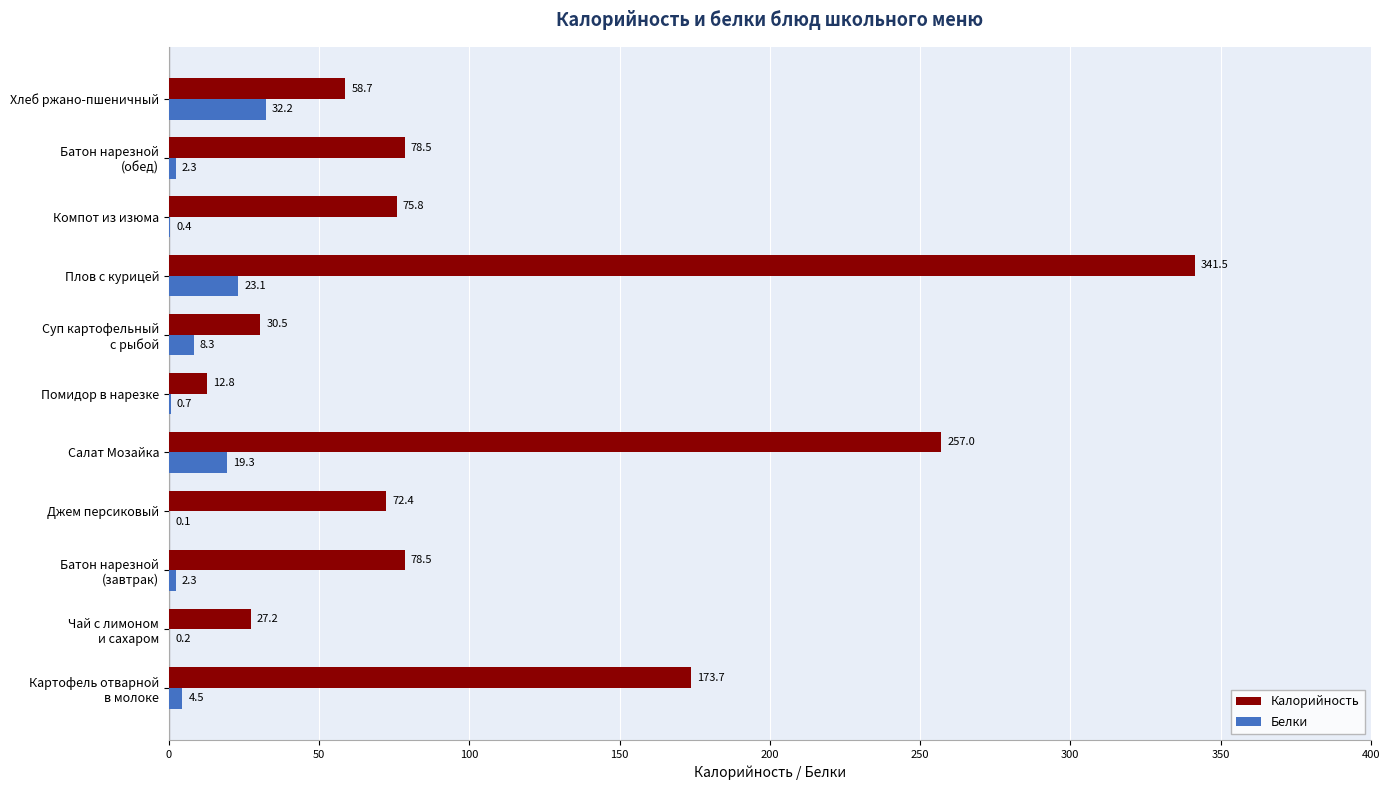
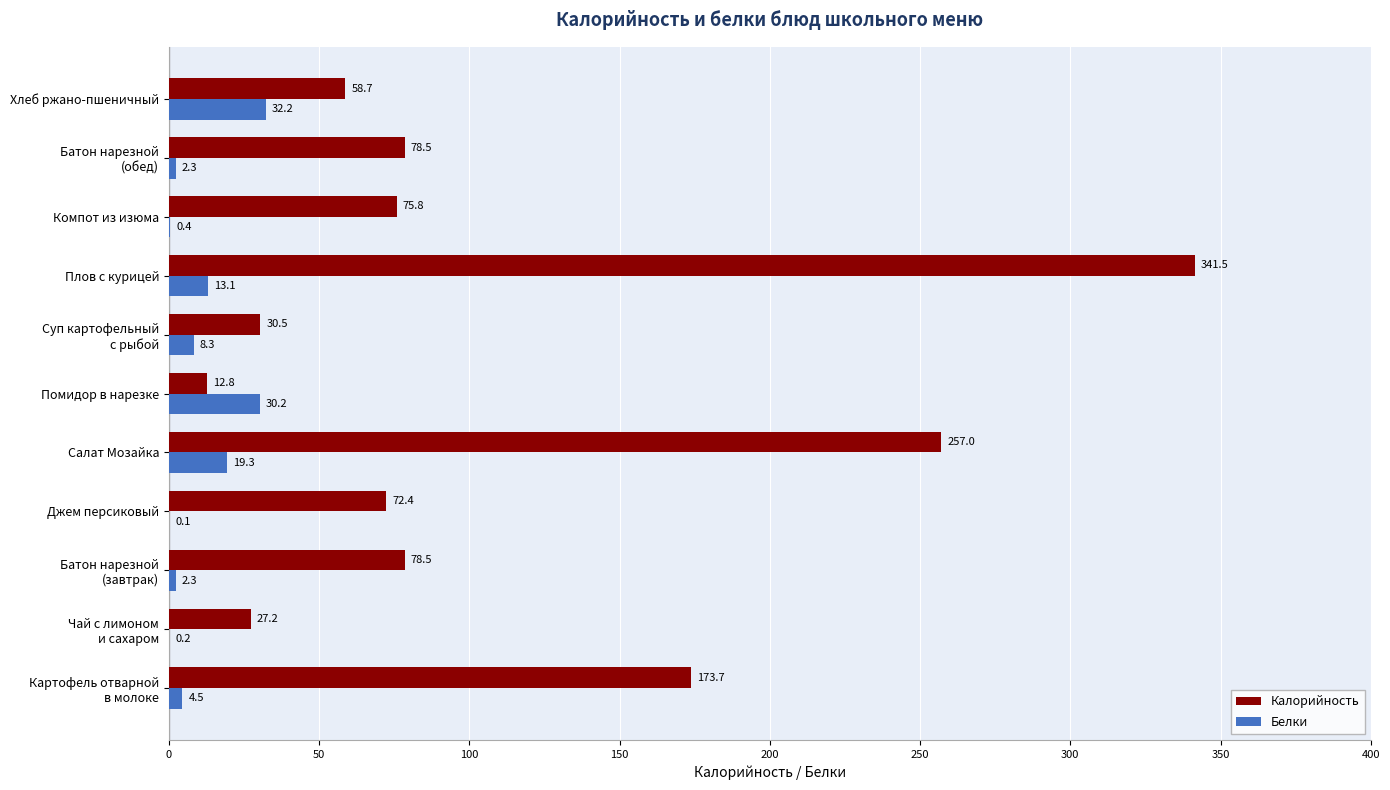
  {
    "Калорийность": {
      "Хлеб ржано-пшеничный": 58.7,
      "Батон нарезной (обед)": 78.5,
      "Компот из изюма": 75.8,
      "Плов с курицей": 341.5,
      "Суп картофельный с рыбой": 30.5,
      "Помидор в нарезке": 12.8,
      "Салат Мозайка": 257.0,
      "Джем персиковый": 72.4,
      "Батон нарезной (завтрак)": 78.5,
      "Чай с лимоном и сахаром": 27.2,
      "Картофель отварной в молоке": 173.7
    },
    "Белки": {
      "Хлеб ржано-пшеничный": 32.2,
      "Батон нарезной (обед)": 2.3,
      "Компот из изюма": 0.4,
-     "Плов с курицей": 23.1,
+     "Плов с курицей": 13.1,
      "Суп картофельный с рыбой": 8.3,
-     "Помидор в нарезке": 0.7,
+     "Помидор в нарезке": 30.2,
      "Салат Мозайка": 19.3,
      "Джем персиковый": 0.1,
      "Батон нарезной (завтрак)": 2.3,
      "Чай с лимоном и сахаром": 0.2,
      "Картофель отварной в молоке": 4.5
    }
  }
